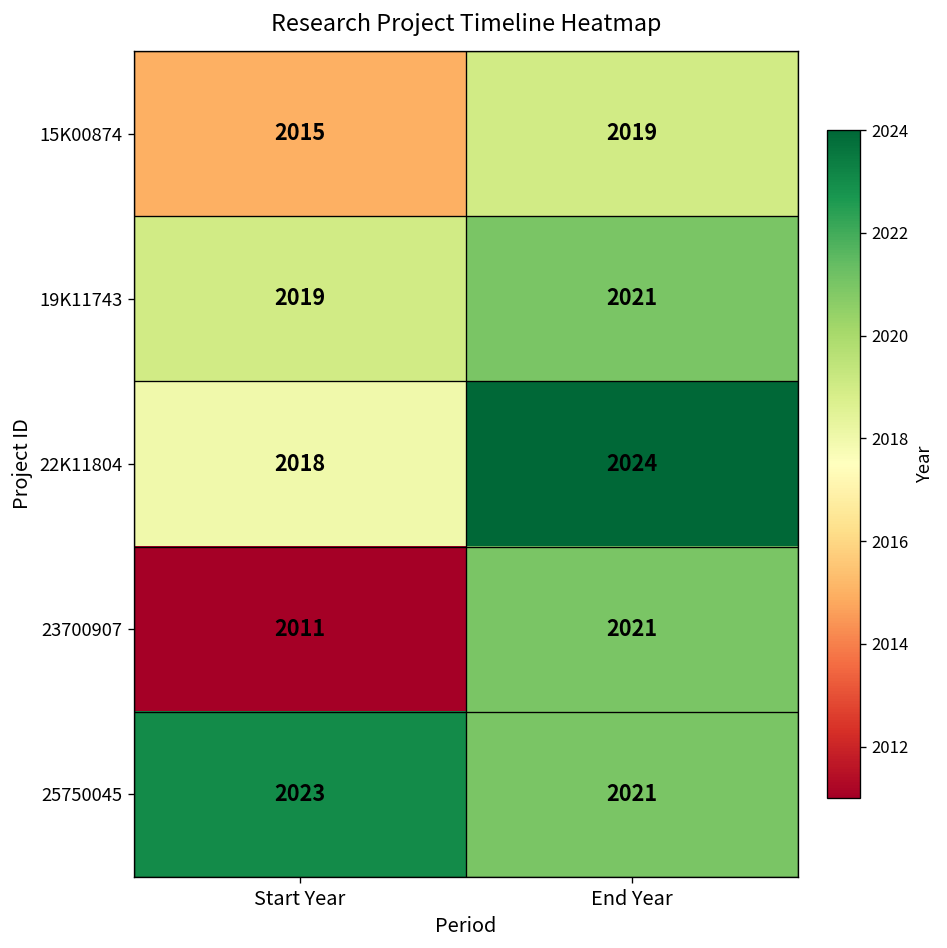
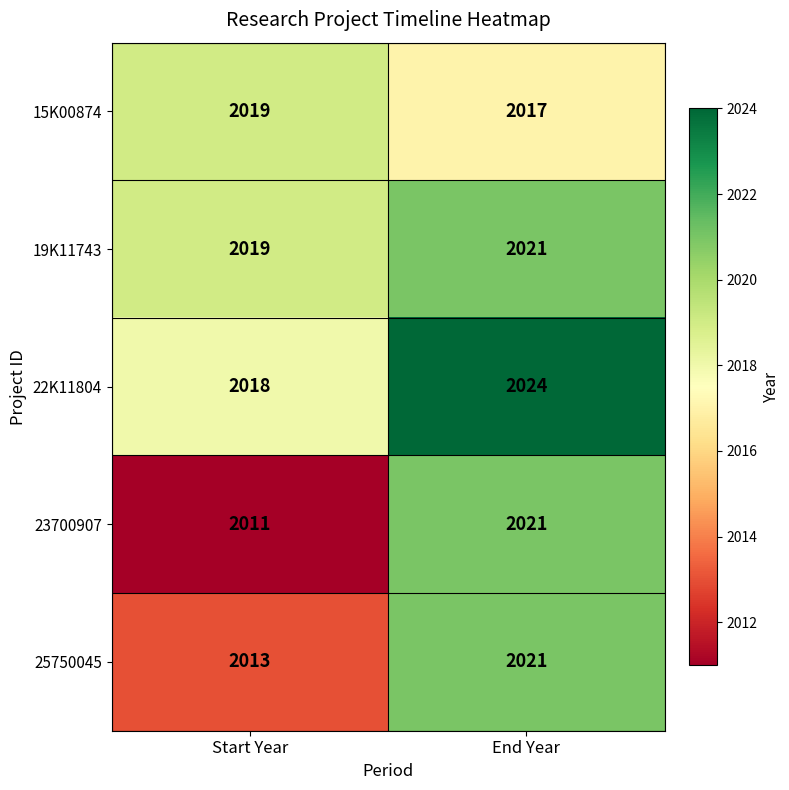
  {
    "15K00874": {
-     "Start Year": 2015,
-     "End Year": 2019
+     "Start Year": 2019,
+     "End Year": 2017
    },
    "19K11743": {
      "Start Year": 2019,
      "End Year": 2021
    },
    "22K11804": {
      "Start Year": 2018,
      "End Year": 2024
    },
    "23700907": {
      "Start Year": 2011,
      "End Year": 2021
    },
    "25750045": {
-     "Start Year": 2023,
+     "Start Year": 2013,
      "End Year": 2021
    }
  }
